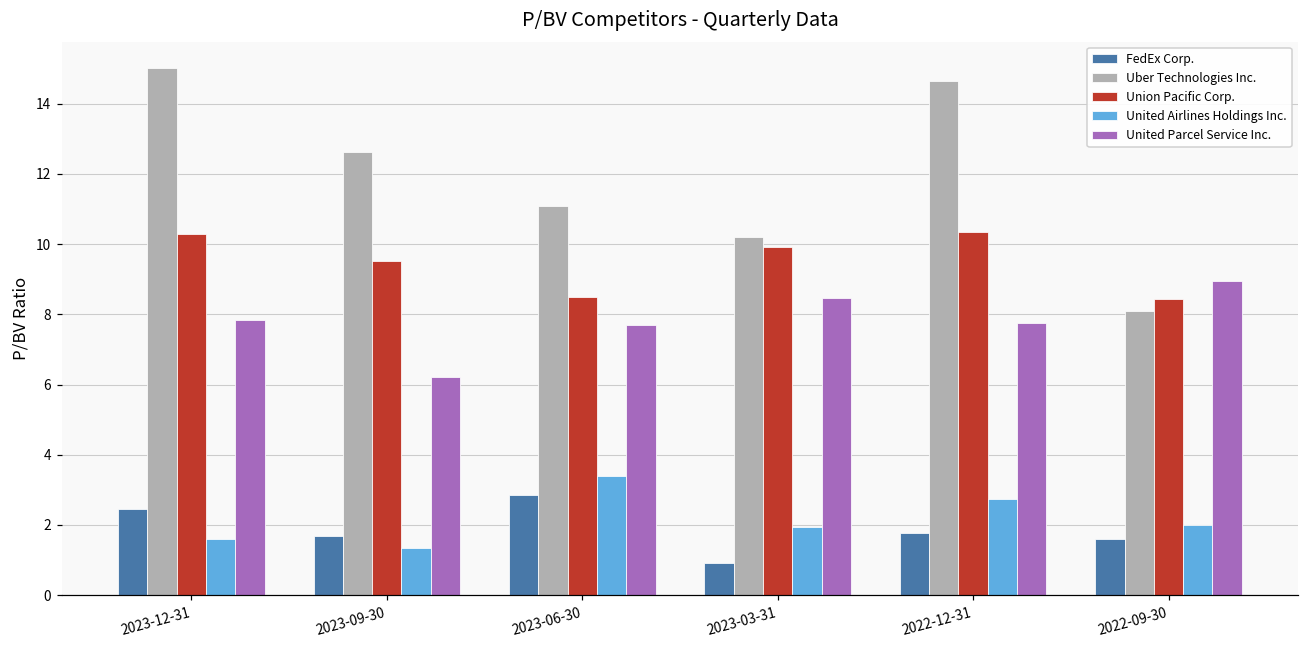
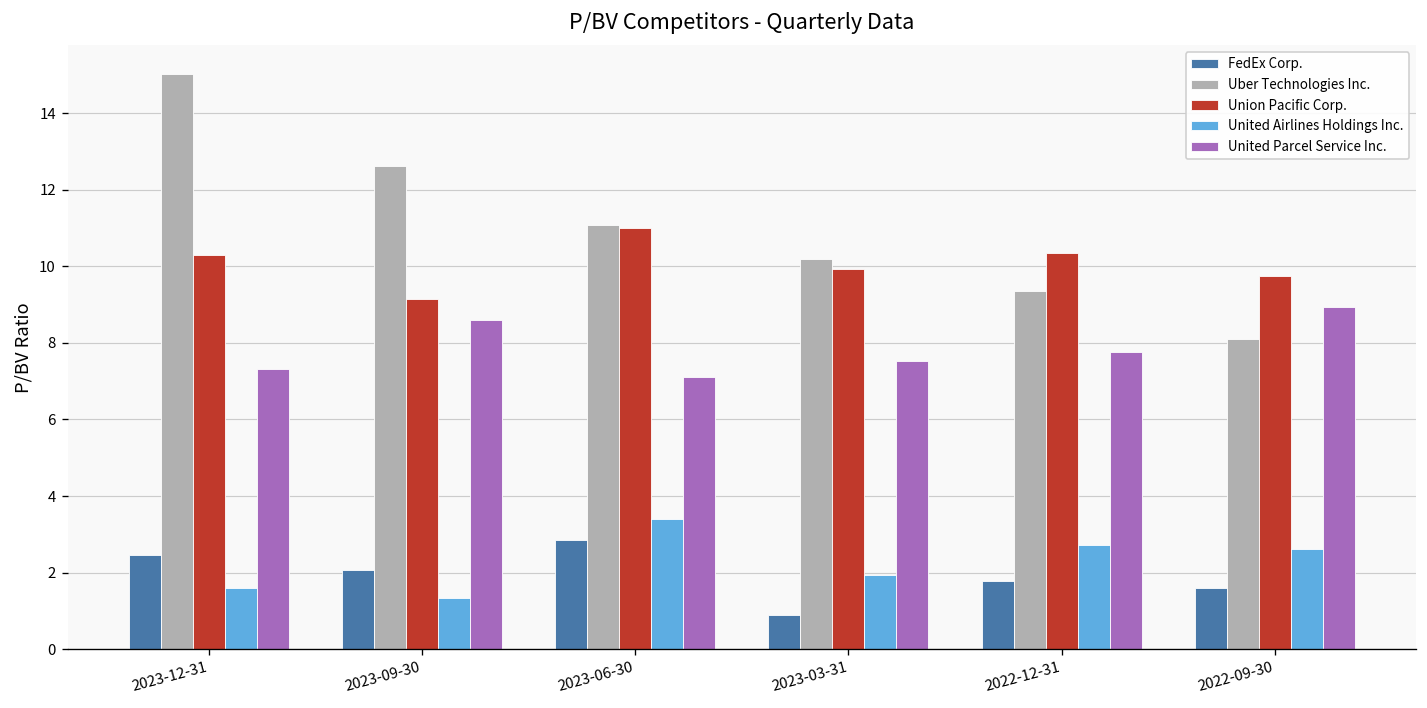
  {
    "FedEx Corp.": {
      "2023-12-31": 2.5,
-     "2023-09-30": 1.7,
+     "2023-09-30": 2.1,
      "2023-06-30": 2.8,
      "2023-03-31": 0.9,
      "2022-12-31": 1.8,
      "2022-09-30": 1.6
    },
    "Uber Technologies Inc.": {
      "2023-12-31": 15.0,
      "2023-09-30": 12.6,
      "2023-06-30": 11.1,
      "2023-03-31": 10.2,
-     "2022-12-31": 14.7,
+     "2022-12-31": 9.4,
      "2022-09-30": 8.1
    },
    "Union Pacific Corp.": {
      "2023-12-31": 10.3,
-     "2023-09-30": 9.5,
-     "2023-06-30": 8.5,
+     "2023-09-30": 9.2,
+     "2023-06-30": 11.0,
      "2023-03-31": 9.9,
      "2022-12-31": 10.3,
-     "2022-09-30": 8.5
+     "2022-09-30": 9.8
    },
    "United Airlines Holdings Inc.": {
      "2023-12-31": 1.6,
      "2023-09-30": 1.3,
      "2023-06-30": 3.4,
      "2023-03-31": 2.0,
      "2022-12-31": 2.7,
-     "2022-09-30": 2.0
+     "2022-09-30": 2.6
    },
    "United Parcel Service Inc.": {
-     "2023-12-31": 7.8,
-     "2023-09-30": 6.2,
-     "2023-06-30": 7.7,
-     "2023-03-31": 8.5,
+     "2023-12-31": 7.3,
+     "2023-09-30": 8.6,
+     "2023-06-30": 7.1,
+     "2023-03-31": 7.5,
      "2022-12-31": 7.8,
      "2022-09-30": 8.9
    }
  }
